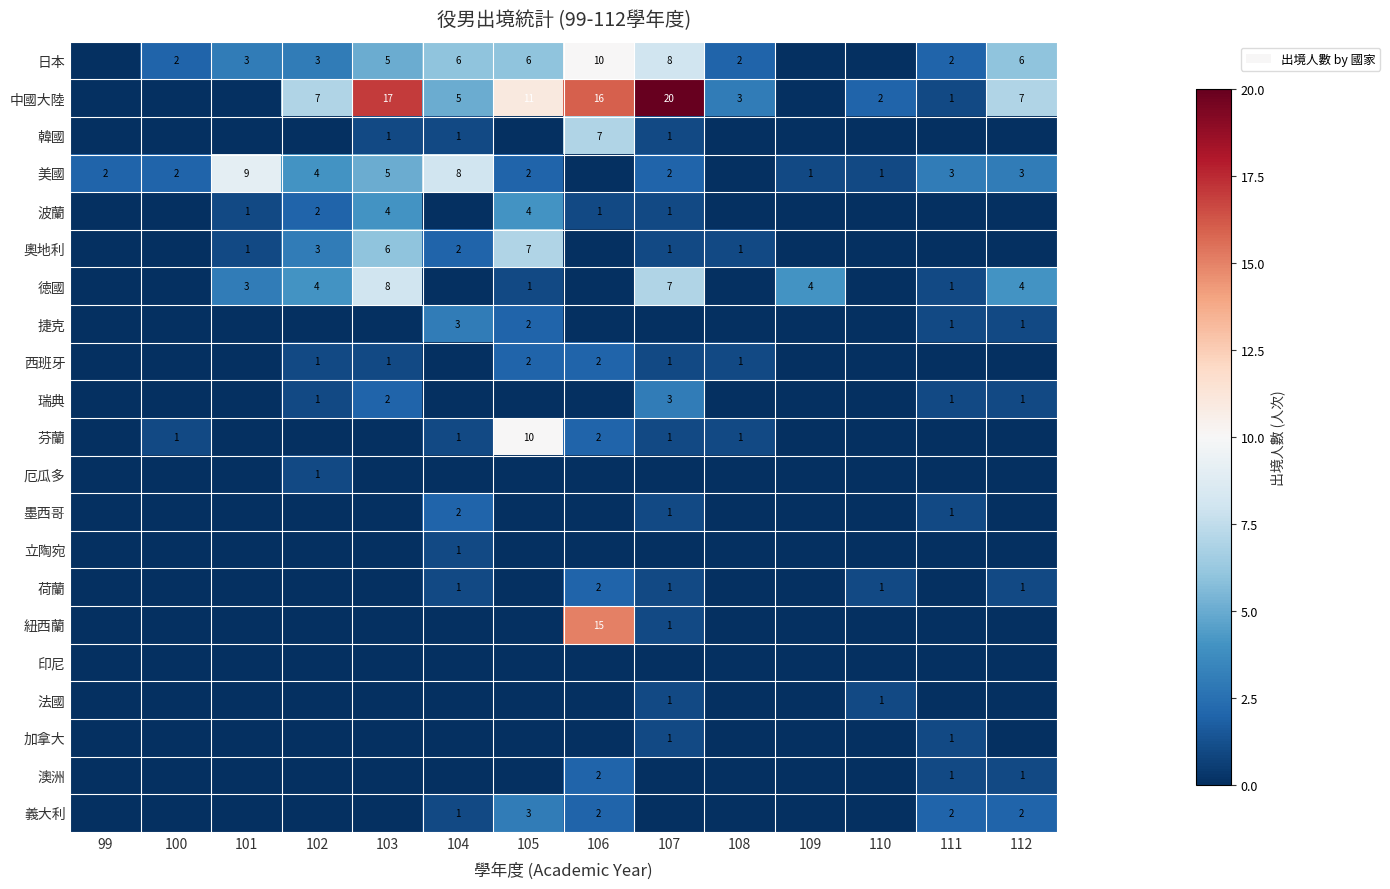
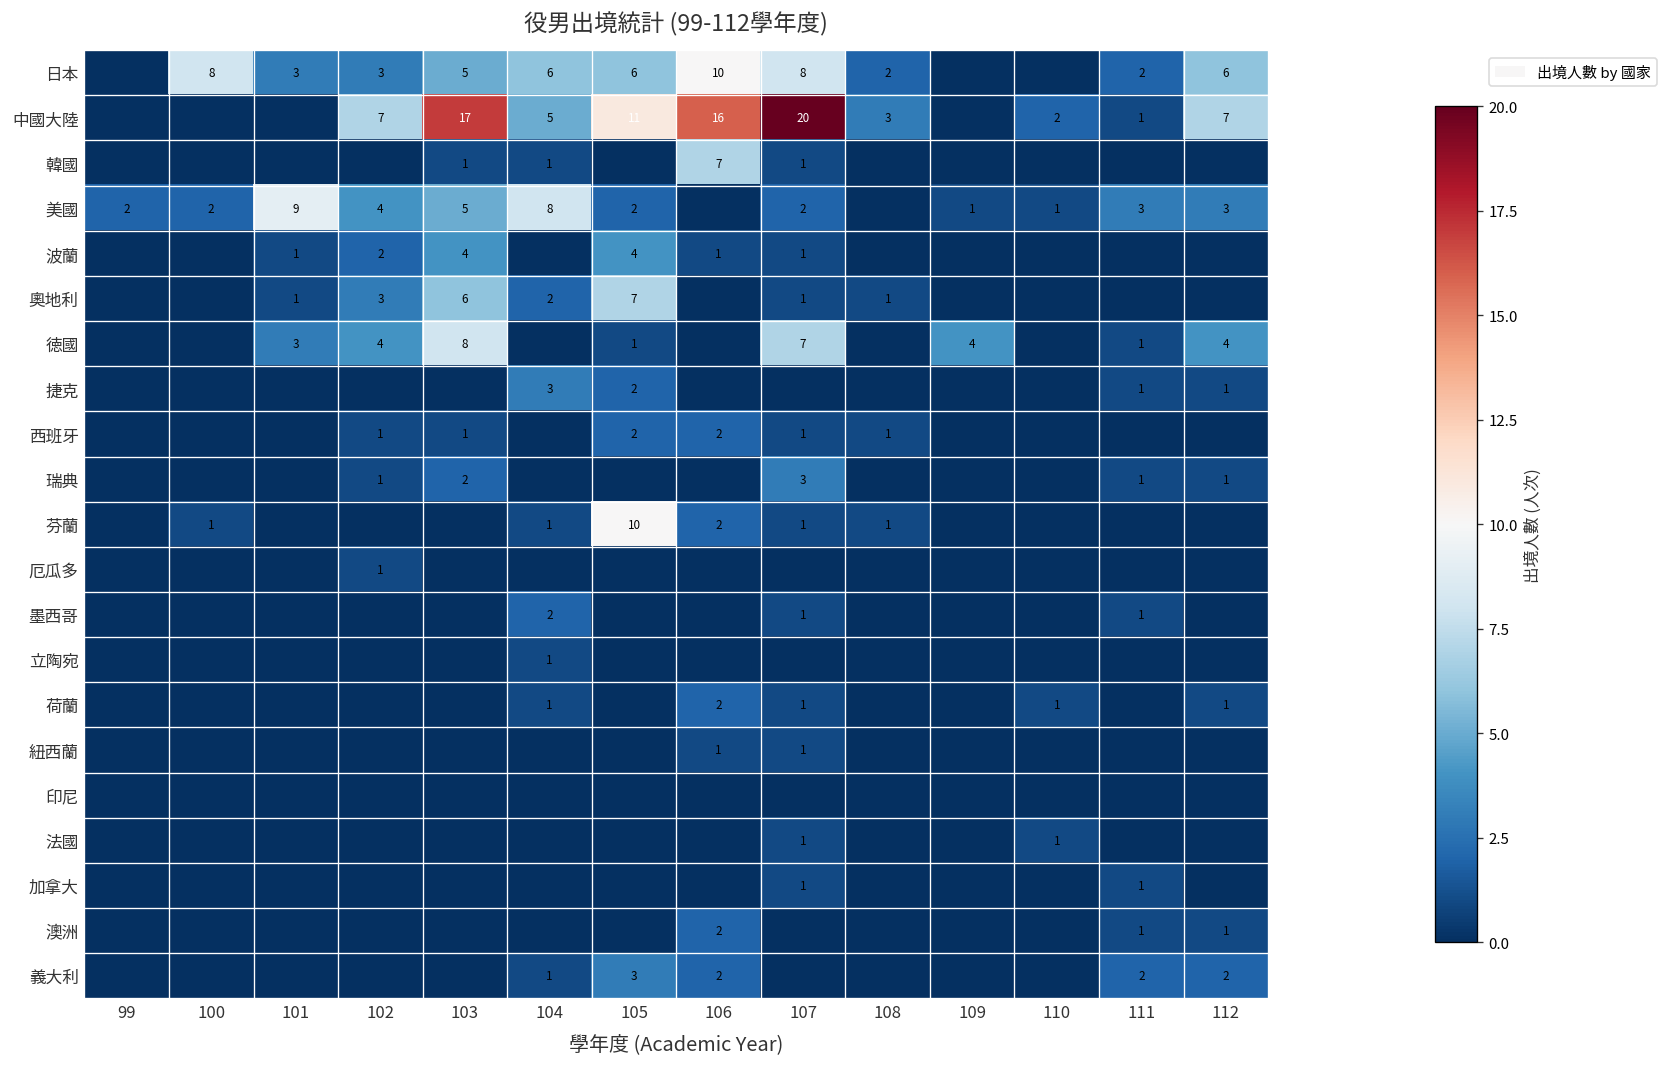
  {
    "日本": {
-     "100": 2,
+     "100": 8,
      "101": 3,
      "102": 3,
      "103": 5,
      "104": 6,
      "105": 6,
      "106": 10,
      "107": 8,
      "108": 2,
      "111": 2,
      "112": 6
    },
    "中國大陸": {
      "102": 7,
      "103": 17,
      "104": 5,
      "106": 16,
      "107": 20,
      "108": 3,
      "110": 2,
      "111": 1,
      "112": 7
    },
    "韓國": {
      "103": 1,
      "104": 1,
      "106": 7,
      "107": 1
    },
    "美國": {
      "99": 2,
      "100": 2,
      "101": 9,
      "102": 4,
      "103": 5,
      "104": 8,
      "105": 2,
      "107": 2,
      "109": 1,
      "110": 1,
      "111": 3,
      "112": 3
    },
    "波蘭": {
      "101": 1,
      "102": 2,
      "103": 4,
      "105": 4,
      "106": 1,
      "107": 1
    },
    "奧地利": {
      "101": 1,
      "102": 3,
      "103": 6,
      "104": 2,
      "105": 7,
      "107": 1,
      "108": 1
    },
    "徳國": {
      "101": 3,
      "102": 4,
      "103": 8,
      "105": 1,
      "107": 7,
      "109": 4,
      "111": 1,
      "112": 4
    },
    "捷克": {
      "104": 3,
      "105": 2,
      "111": 1,
      "112": 1
    },
    "西班牙": {
      "102": 1,
      "103": 1,
      "105": 2,
      "106": 2,
      "107": 1,
      "108": 1
    },
    "瑞典": {
      "102": 1,
      "103": 2,
      "107": 3,
      "111": 1,
      "112": 1
    },
    "芬蘭": {
      "100": 1,
      "104": 1,
      "105": 10,
      "106": 2,
      "107": 1,
      "108": 1
    },
    "厄瓜多": {
      "102": 1
    },
    "墨西哥": {
      "104": 2,
      "107": 1,
      "111": 1
    },
    "立陶宛": {
      "104": 1
    },
    "荷蘭": {
      "104": 1,
      "106": 2,
      "107": 1,
      "110": 1,
      "112": 1
    },
    "紐西蘭": {
-     "106": 15,
+     "106": 1,
      "107": 1
    },
    "法國": {
      "107": 1,
      "110": 1
    },
    "加拿大": {
      "107": 1,
      "111": 1
    },
    "澳洲": {
      "106": 2,
      "111": 1,
      "112": 1
    },
    "義大利": {
      "104": 1,
      "105": 3,
      "106": 2,
      "111": 2,
      "112": 2
    }
  }
